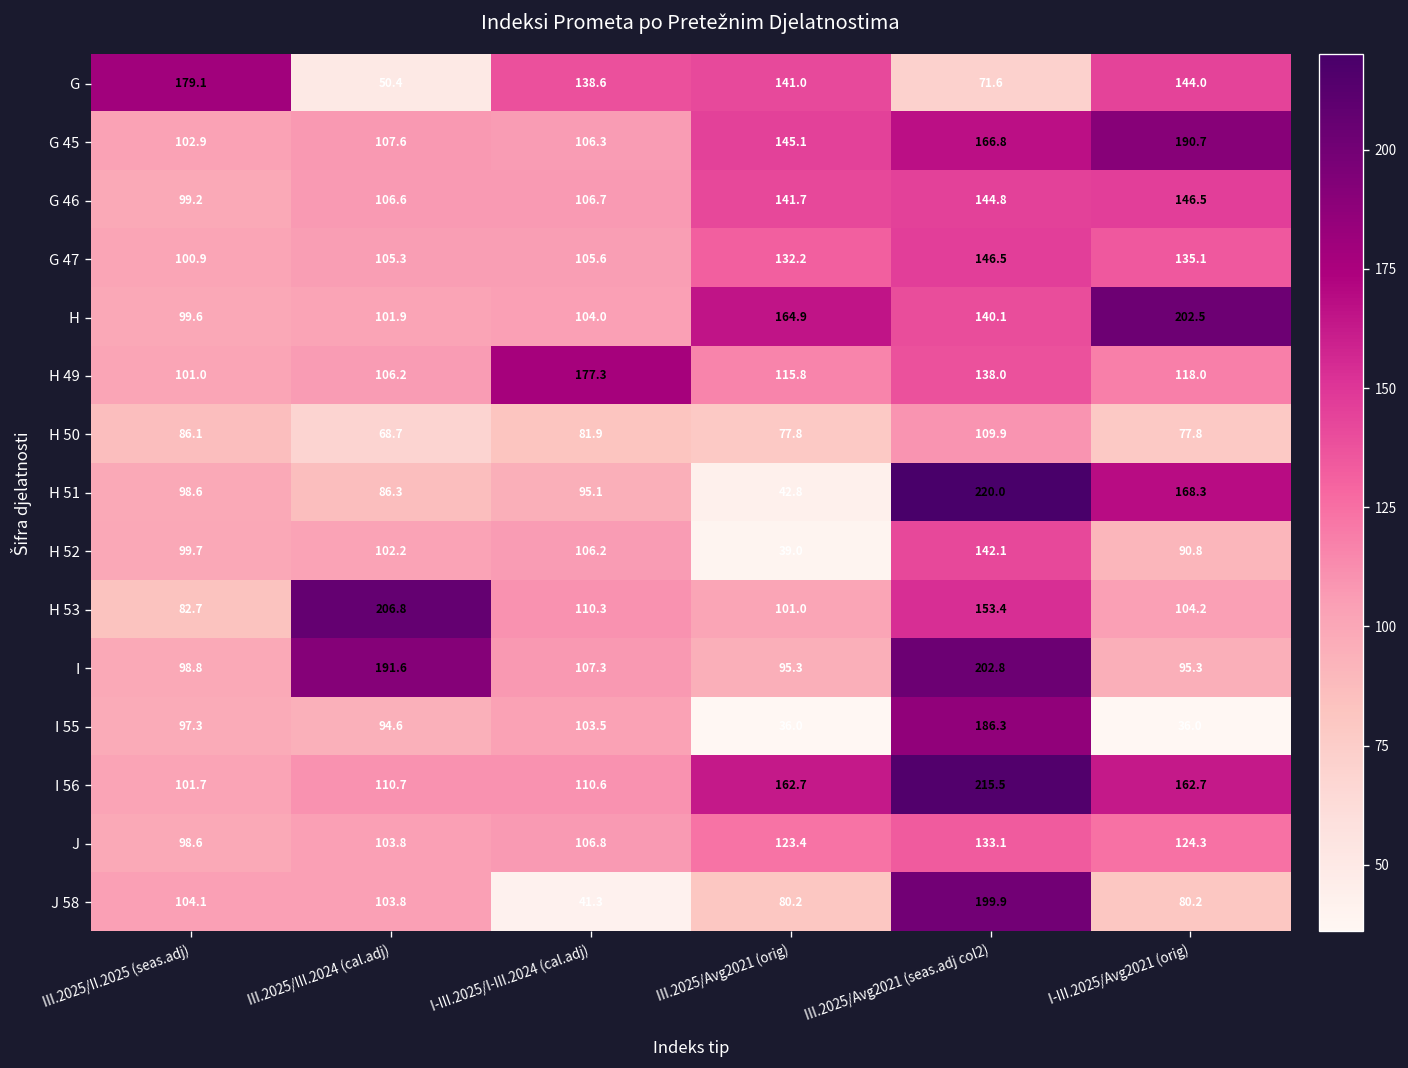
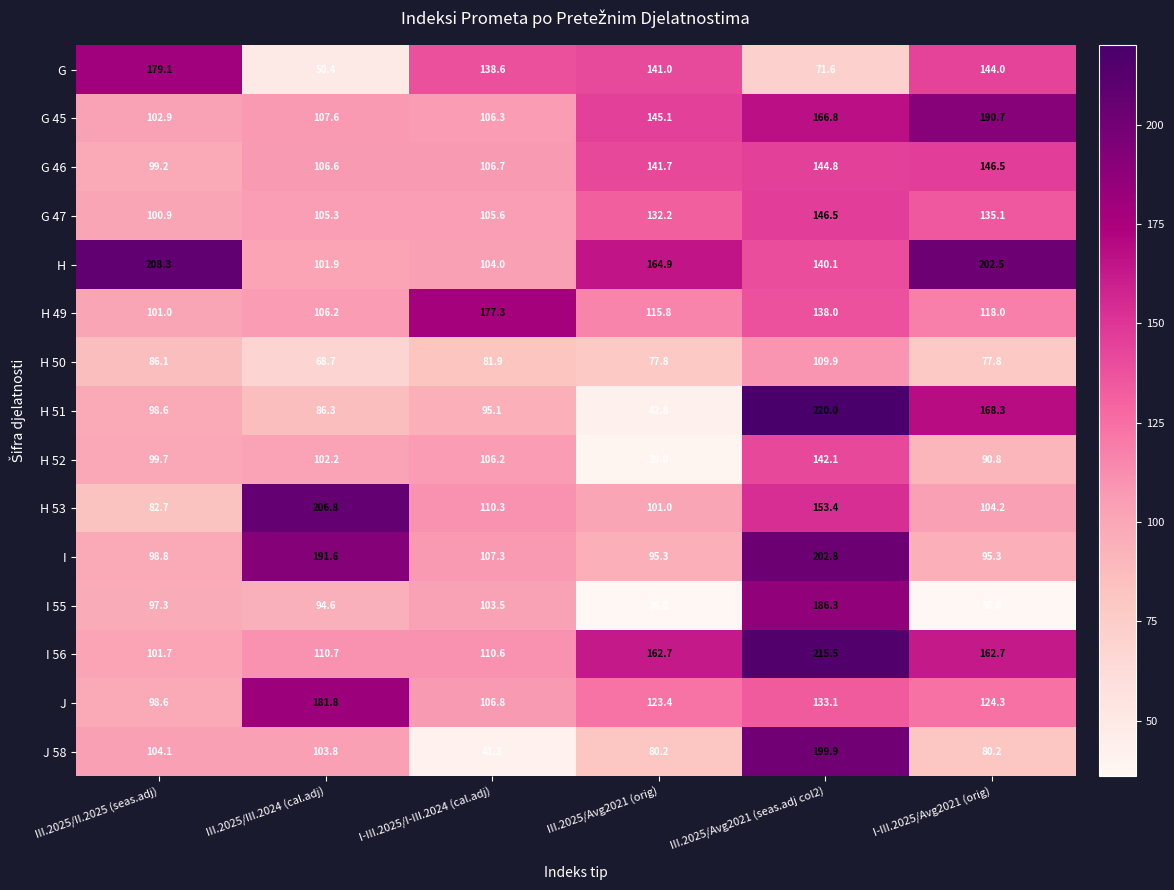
  {
    "G": {
      "III.2025/II.2025 (seas.adj)": 179.1,
      "I-III.2025/I-III.2024 (cal.adj)": 138.6,
      "III.2025/Avg2021 (orig)": 141.0,
      "III.2025/Avg2021 (seas.adj col2)": 71.6,
      "I-III.2025/Avg2021 (orig)": 144.0
    },
    "G 45": {
      "III.2025/II.2025 (seas.adj)": 102.9,
      "III.2025/III.2024 (cal.adj)": 107.6,
      "I-III.2025/I-III.2024 (cal.adj)": 106.3,
      "III.2025/Avg2021 (orig)": 145.1,
      "III.2025/Avg2021 (seas.adj col2)": 166.8,
      "I-III.2025/Avg2021 (orig)": 190.7
    },
    "G 46": {
      "III.2025/II.2025 (seas.adj)": 99.2,
      "III.2025/III.2024 (cal.adj)": 106.6,
      "I-III.2025/I-III.2024 (cal.adj)": 106.7,
      "III.2025/Avg2021 (orig)": 141.7,
      "III.2025/Avg2021 (seas.adj col2)": 144.8,
      "I-III.2025/Avg2021 (orig)": 146.5
    },
    "G 47": {
      "III.2025/II.2025 (seas.adj)": 100.9,
      "III.2025/III.2024 (cal.adj)": 105.3,
      "I-III.2025/I-III.2024 (cal.adj)": 105.6,
      "III.2025/Avg2021 (orig)": 132.2,
      "III.2025/Avg2021 (seas.adj col2)": 146.5,
      "I-III.2025/Avg2021 (orig)": 135.1
    },
    "H": {
-     "III.2025/II.2025 (seas.adj)": 99.6,
+     "III.2025/II.2025 (seas.adj)": 208.3,
      "III.2025/III.2024 (cal.adj)": 101.9,
      "I-III.2025/I-III.2024 (cal.adj)": 104.0,
      "III.2025/Avg2021 (orig)": 164.9,
      "III.2025/Avg2021 (seas.adj col2)": 140.1,
      "I-III.2025/Avg2021 (orig)": 202.5
    },
    "H 49": {
      "III.2025/II.2025 (seas.adj)": 101.0,
      "III.2025/III.2024 (cal.adj)": 106.2,
      "I-III.2025/I-III.2024 (cal.adj)": 177.3,
      "III.2025/Avg2021 (orig)": 115.8,
      "III.2025/Avg2021 (seas.adj col2)": 138.0,
      "I-III.2025/Avg2021 (orig)": 118.0
    },
    "H 50": {
      "III.2025/II.2025 (seas.adj)": 86.1,
      "I-III.2025/I-III.2024 (cal.adj)": 81.9,
      "III.2025/Avg2021 (orig)": 77.8,
      "III.2025/Avg2021 (seas.adj col2)": 109.9,
      "I-III.2025/Avg2021 (orig)": 77.8
    },
    "H 51": {
      "III.2025/II.2025 (seas.adj)": 98.6,
      "III.2025/III.2024 (cal.adj)": 86.3,
      "I-III.2025/I-III.2024 (cal.adj)": 95.1,
      "III.2025/Avg2021 (seas.adj col2)": 220.0,
      "I-III.2025/Avg2021 (orig)": 168.3
    },
    "H 52": {
      "III.2025/II.2025 (seas.adj)": 99.7,
      "III.2025/III.2024 (cal.adj)": 102.2,
      "I-III.2025/I-III.2024 (cal.adj)": 106.2,
      "III.2025/Avg2021 (seas.adj col2)": 142.1,
      "I-III.2025/Avg2021 (orig)": 90.8
    },
    "H 53": {
      "III.2025/II.2025 (seas.adj)": 82.7,
      "III.2025/III.2024 (cal.adj)": 206.8,
      "I-III.2025/I-III.2024 (cal.adj)": 110.3,
      "III.2025/Avg2021 (orig)": 101.0,
      "III.2025/Avg2021 (seas.adj col2)": 153.4,
      "I-III.2025/Avg2021 (orig)": 104.2
    },
    "I": {
      "III.2025/II.2025 (seas.adj)": 98.8,
      "III.2025/III.2024 (cal.adj)": 191.6,
      "I-III.2025/I-III.2024 (cal.adj)": 107.3,
      "III.2025/Avg2021 (orig)": 95.3,
      "III.2025/Avg2021 (seas.adj col2)": 202.8,
      "I-III.2025/Avg2021 (orig)": 95.3
    },
    "I 55": {
      "III.2025/II.2025 (seas.adj)": 97.3,
      "III.2025/III.2024 (cal.adj)": 94.6,
      "I-III.2025/I-III.2024 (cal.adj)": 103.5,
      "III.2025/Avg2021 (seas.adj col2)": 186.3
    },
    "I 56": {
      "III.2025/II.2025 (seas.adj)": 101.7,
      "III.2025/III.2024 (cal.adj)": 110.7,
      "I-III.2025/I-III.2024 (cal.adj)": 110.6,
      "III.2025/Avg2021 (orig)": 162.7,
      "III.2025/Avg2021 (seas.adj col2)": 215.5,
      "I-III.2025/Avg2021 (orig)": 162.7
    },
    "J": {
      "III.2025/II.2025 (seas.adj)": 98.6,
-     "III.2025/III.2024 (cal.adj)": 103.8,
+     "III.2025/III.2024 (cal.adj)": 181.8,
      "I-III.2025/I-III.2024 (cal.adj)": 106.8,
      "III.2025/Avg2021 (orig)": 123.4,
      "III.2025/Avg2021 (seas.adj col2)": 133.1,
      "I-III.2025/Avg2021 (orig)": 124.3
    },
    "J 58": {
      "III.2025/II.2025 (seas.adj)": 104.1,
      "III.2025/III.2024 (cal.adj)": 103.8,
      "III.2025/Avg2021 (orig)": 80.2,
      "III.2025/Avg2021 (seas.adj col2)": 199.9,
      "I-III.2025/Avg2021 (orig)": 80.2
    }
  }
